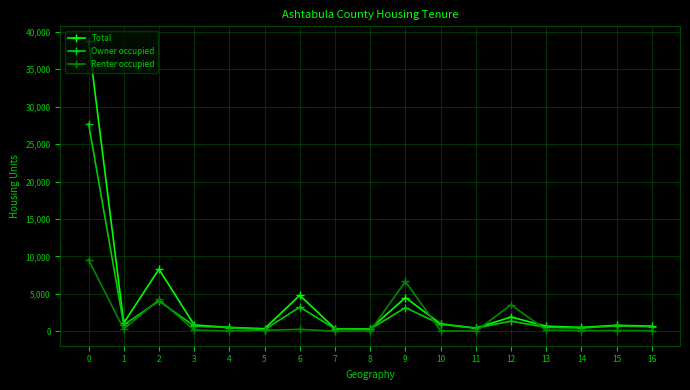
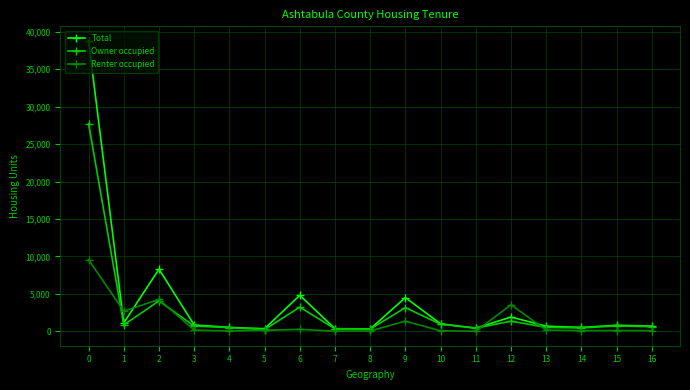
  {
    "Renter occupied": {
      "0": "10,000",
-     "1": "0",
+     "1": "3,000",
      "3": "0",
      "4": "0",
      "6": "0",
-     "9": "7,000",
+     "9": "1,000",
      "10": "0",
      "11": "0",
      "12": "4,000",
      "13": "0",
      "14": "0",
      "15": "0",
      "16": "0"
    }
  }
